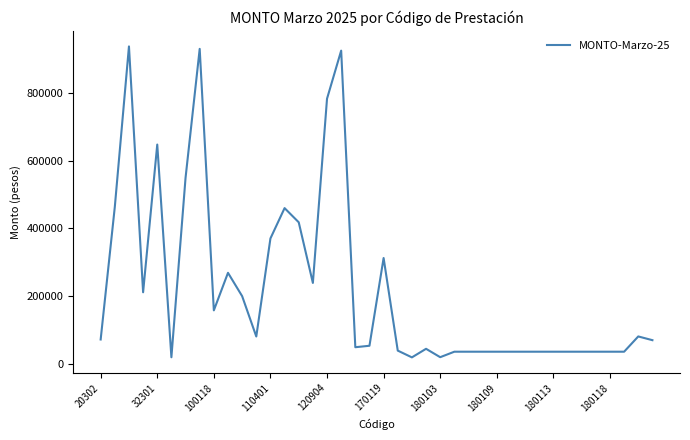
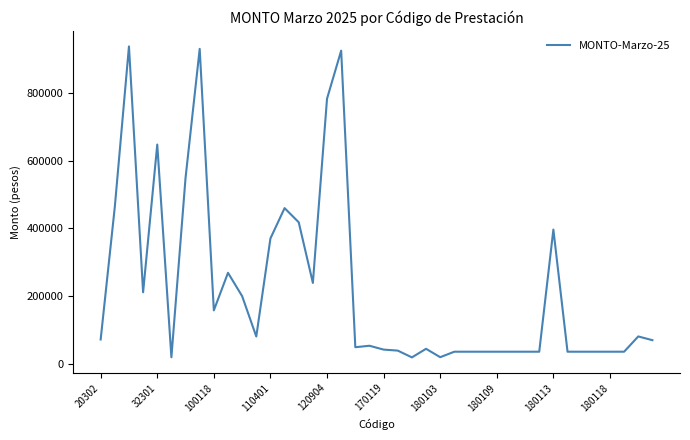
  {
    "20302": 70000,
    "32301": 650000,
    "100118": 160000,
    "110401": 370000,
    "120904": 780000,
-   "170119": 310000,
+   "170119": 40000,
    "180103": 20000,
    "180109": 40000,
-   "180113": 40000,
+   "180113": 400000,
    "180118": 40000
  }
